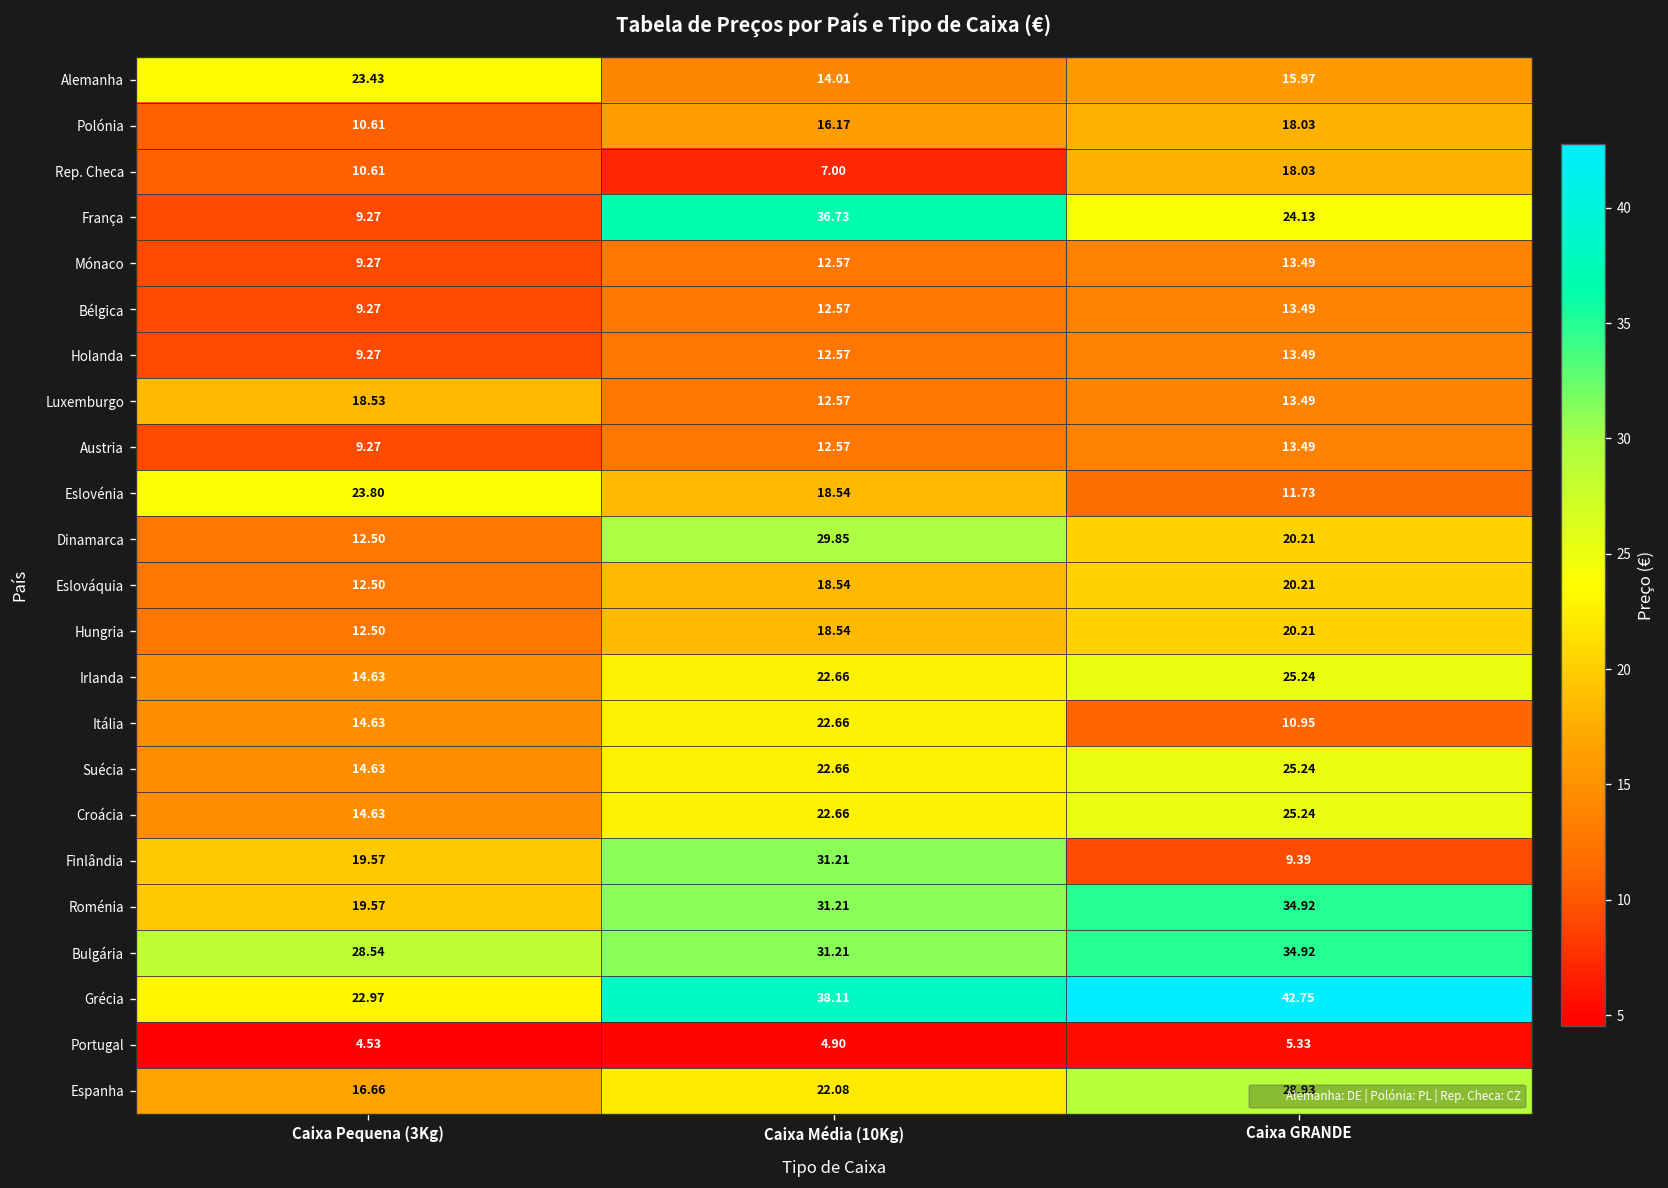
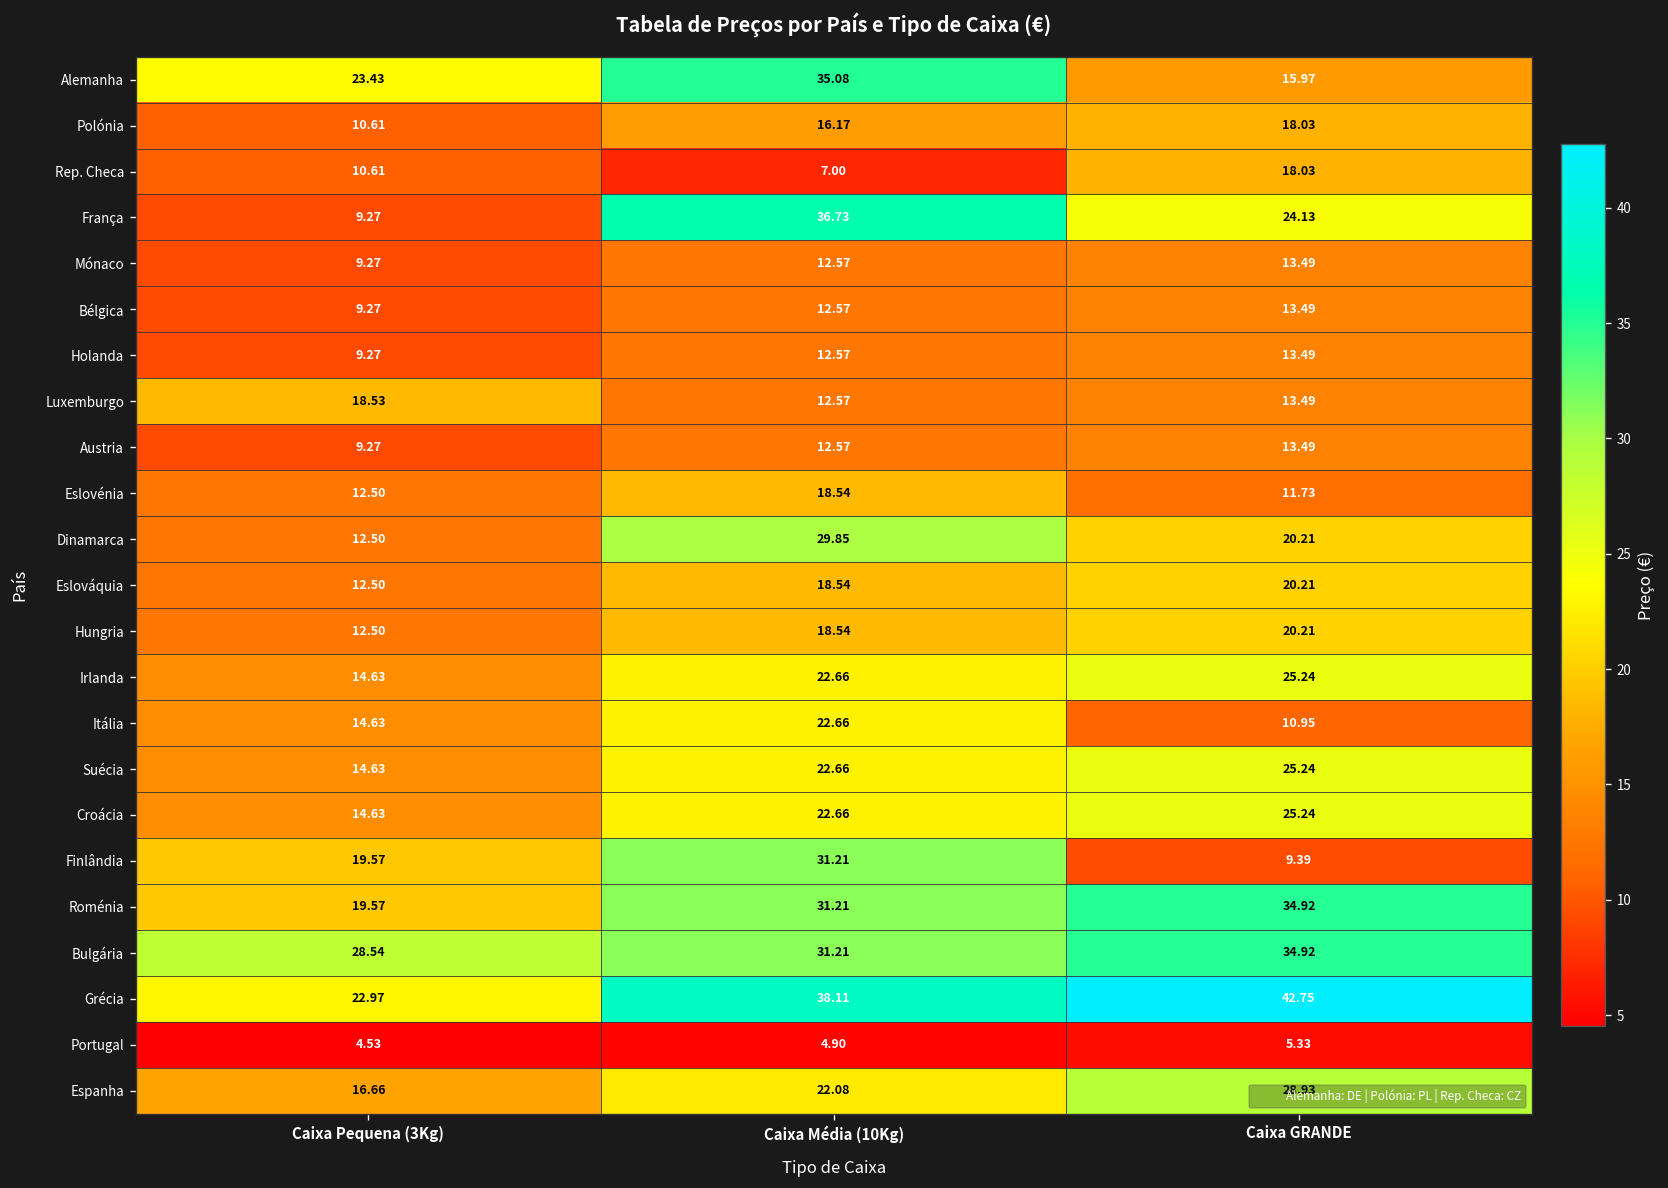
  {
    "Alemanha": {
      "Caixa Pequena (3Kg)": 23.43,
-     "Caixa Média (10Kg)": 14.01,
+     "Caixa Média (10Kg)": 35.08,
      "Caixa GRANDE": 15.97
    },
    "Polónia": {
      "Caixa Pequena (3Kg)": 10.61,
      "Caixa Média (10Kg)": 16.17,
      "Caixa GRANDE": 18.03
    },
    "Rep. Checa": {
      "Caixa Pequena (3Kg)": 10.61,
      "Caixa Média (10Kg)": 7.00,
      "Caixa GRANDE": 18.03
    },
    "França": {
      "Caixa Pequena (3Kg)": 9.27,
      "Caixa Média (10Kg)": 36.73,
      "Caixa GRANDE": 24.13
    },
    "Mónaco": {
      "Caixa Pequena (3Kg)": 9.27,
      "Caixa Média (10Kg)": 12.57,
      "Caixa GRANDE": 13.49
    },
    "Bélgica": {
      "Caixa Pequena (3Kg)": 9.27,
      "Caixa Média (10Kg)": 12.57,
      "Caixa GRANDE": 13.49
    },
    "Holanda": {
      "Caixa Pequena (3Kg)": 9.27,
      "Caixa Média (10Kg)": 12.57,
      "Caixa GRANDE": 13.49
    },
    "Luxemburgo": {
      "Caixa Pequena (3Kg)": 18.53,
      "Caixa Média (10Kg)": 12.57,
      "Caixa GRANDE": 13.49
    },
    "Austria": {
      "Caixa Pequena (3Kg)": 9.27,
      "Caixa Média (10Kg)": 12.57,
      "Caixa GRANDE": 13.49
    },
    "Eslovénia": {
-     "Caixa Pequena (3Kg)": 23.80,
+     "Caixa Pequena (3Kg)": 12.50,
      "Caixa Média (10Kg)": 18.54,
      "Caixa GRANDE": 11.73
    },
    "Dinamarca": {
      "Caixa Pequena (3Kg)": 12.50,
      "Caixa Média (10Kg)": 29.85,
      "Caixa GRANDE": 20.21
    },
    "Eslováquia": {
      "Caixa Pequena (3Kg)": 12.50,
      "Caixa Média (10Kg)": 18.54,
      "Caixa GRANDE": 20.21
    },
    "Hungria": {
      "Caixa Pequena (3Kg)": 12.50,
      "Caixa Média (10Kg)": 18.54,
      "Caixa GRANDE": 20.21
    },
    "Irlanda": {
      "Caixa Pequena (3Kg)": 14.63,
      "Caixa Média (10Kg)": 22.66,
      "Caixa GRANDE": 25.24
    },
    "Itália": {
      "Caixa Pequena (3Kg)": 14.63,
      "Caixa Média (10Kg)": 22.66,
      "Caixa GRANDE": 10.95
    },
    "Suécia": {
      "Caixa Pequena (3Kg)": 14.63,
      "Caixa Média (10Kg)": 22.66,
      "Caixa GRANDE": 25.24
    },
    "Croácia": {
      "Caixa Pequena (3Kg)": 14.63,
      "Caixa Média (10Kg)": 22.66,
      "Caixa GRANDE": 25.24
    },
    "Finlândia": {
      "Caixa Pequena (3Kg)": 19.57,
      "Caixa Média (10Kg)": 31.21,
      "Caixa GRANDE": 9.39
    },
    "Roménia": {
      "Caixa Pequena (3Kg)": 19.57,
      "Caixa Média (10Kg)": 31.21,
      "Caixa GRANDE": 34.92
    },
    "Bulgária": {
      "Caixa Pequena (3Kg)": 28.54,
      "Caixa Média (10Kg)": 31.21,
      "Caixa GRANDE": 34.92
    },
    "Grécia": {
      "Caixa Pequena (3Kg)": 22.97,
      "Caixa Média (10Kg)": 38.11,
      "Caixa GRANDE": 42.75
    },
    "Portugal": {
      "Caixa Pequena (3Kg)": 4.53,
      "Caixa Média (10Kg)": 4.90,
      "Caixa GRANDE": 5.33
    },
    "Espanha": {
      "Caixa Pequena (3Kg)": 16.66,
      "Caixa Média (10Kg)": 22.08
    }
  }
